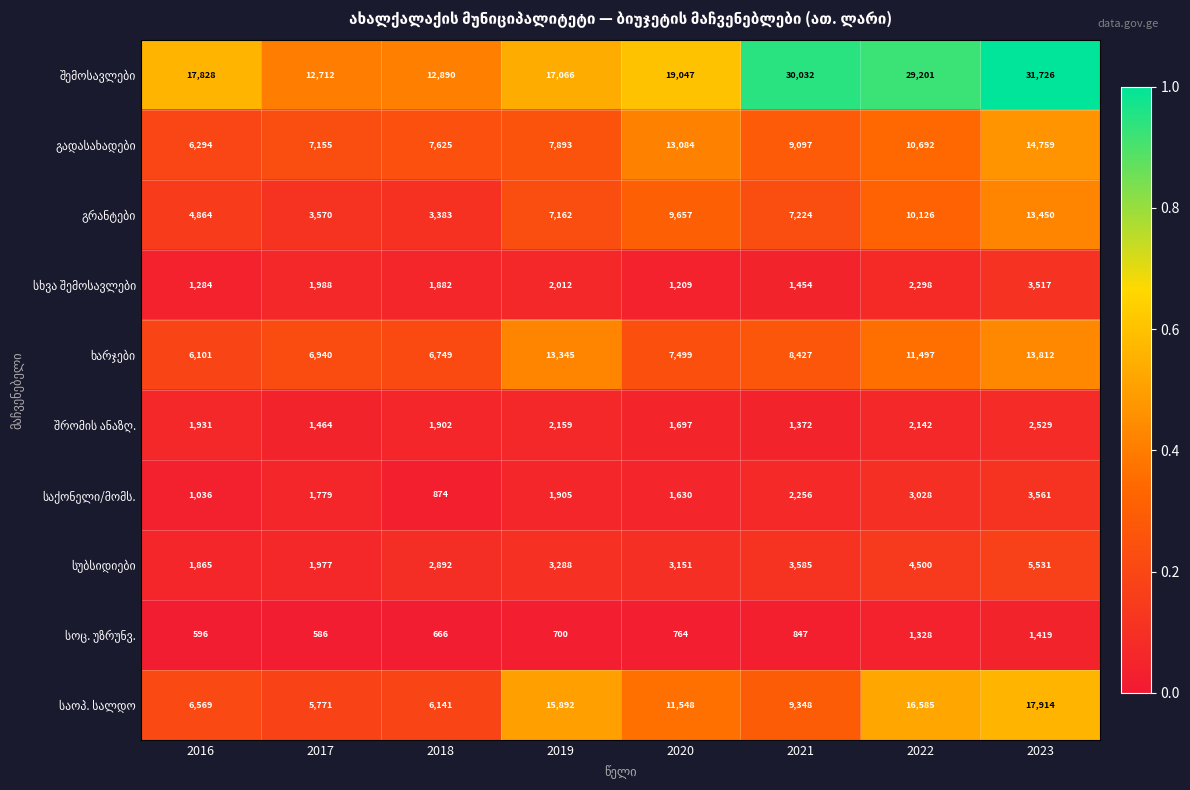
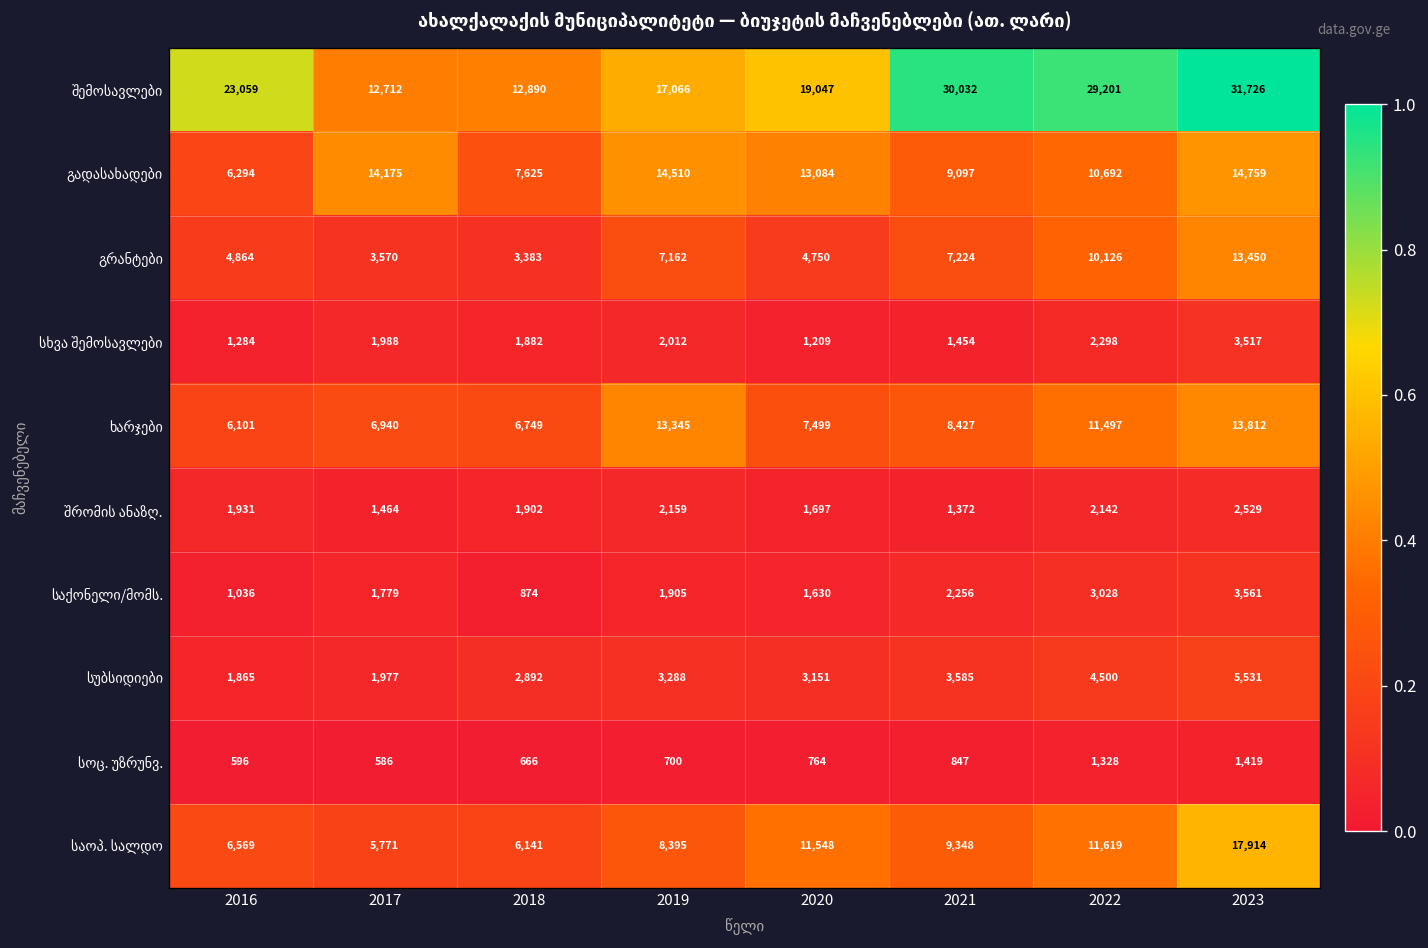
  {
    "შემოსავლები": {
-     "2016": "17,828",
+     "2016": "23,059",
      "2017": "12,712",
      "2018": "12,890",
      "2019": "17,066",
      "2020": "19,047",
      "2021": "30,032",
      "2022": "29,201",
      "2023": "31,726"
    },
    "გადასახადები": {
      "2016": "6,294",
-     "2017": "7,155",
+     "2017": "14,175",
      "2018": "7,625",
-     "2019": "7,893",
+     "2019": "14,510",
      "2020": "13,084",
      "2021": "9,097",
      "2022": "10,692",
      "2023": "14,759"
    },
    "გრანტები": {
      "2016": "4,864",
      "2017": "3,570",
      "2018": "3,383",
      "2019": "7,162",
-     "2020": "9,657",
+     "2020": "4,750",
      "2021": "7,224",
      "2022": "10,126",
      "2023": "13,450"
    },
    "სხვა შემოსავლები": {
      "2016": "1,284",
      "2017": "1,988",
      "2018": "1,882",
      "2019": "2,012",
      "2020": "1,209",
      "2021": "1,454",
      "2022": "2,298",
      "2023": "3,517"
    },
    "ხარჯები": {
      "2016": "6,101",
      "2017": "6,940",
      "2018": "6,749",
      "2019": "13,345",
      "2020": "7,499",
      "2021": "8,427",
      "2022": "11,497",
      "2023": "13,812"
    },
    "შრომის ანაზღ.": {
      "2016": "1,931",
      "2017": "1,464",
      "2018": "1,902",
      "2019": "2,159",
      "2020": "1,697",
      "2021": "1,372",
      "2022": "2,142",
      "2023": "2,529"
    },
    "საქონელი/მომს.": {
      "2016": "1,036",
      "2017": "1,779",
      "2018": "874",
      "2019": "1,905",
      "2020": "1,630",
      "2021": "2,256",
      "2022": "3,028",
      "2023": "3,561"
    },
    "სუბსიდიები": {
      "2016": "1,865",
      "2017": "1,977",
      "2018": "2,892",
      "2019": "3,288",
      "2020": "3,151",
      "2021": "3,585",
      "2022": "4,500",
      "2023": "5,531"
    },
    "სოც. უზრუნვ.": {
      "2016": "596",
      "2017": "586",
      "2018": "666",
      "2019": "700",
      "2020": "764",
      "2021": "847",
      "2022": "1,328",
      "2023": "1,419"
    },
    "საოპ. სალდო": {
      "2016": "6,569",
      "2017": "5,771",
      "2018": "6,141",
-     "2019": "15,892",
+     "2019": "8,395",
      "2020": "11,548",
      "2021": "9,348",
-     "2022": "16,585",
+     "2022": "11,619",
      "2023": "17,914"
    }
  }
